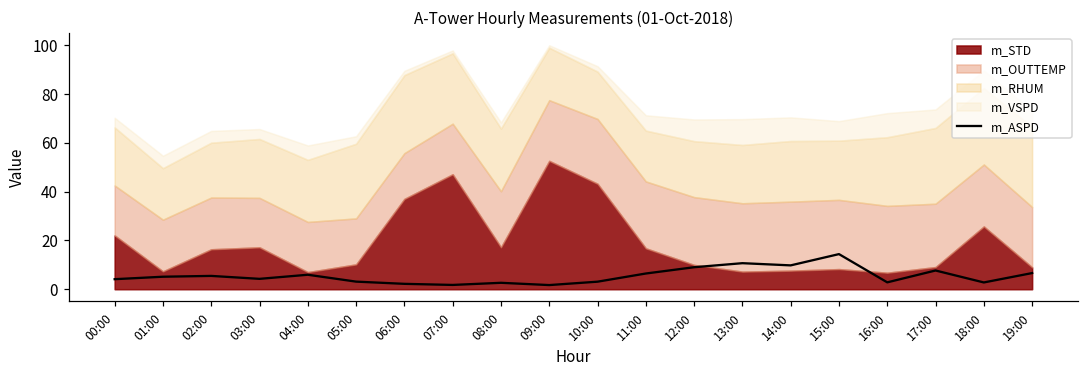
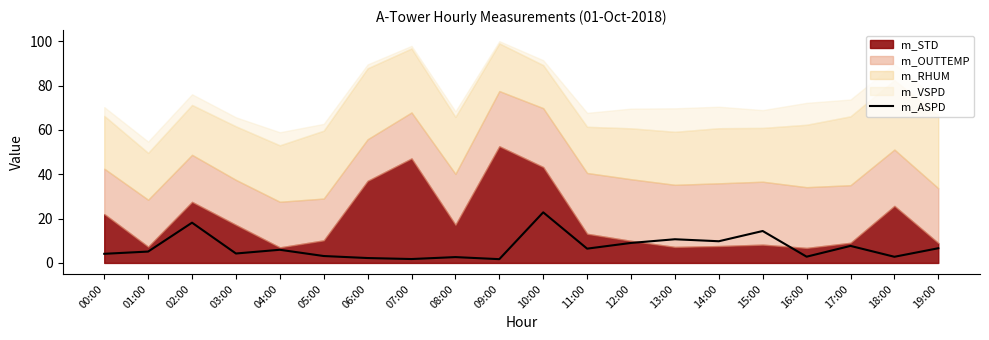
  {
    "m_ASPD": {
      "00:00": 4,
      "01:00": 5,
-     "02:00": 5,
+     "02:00": 18,
      "03:00": 4,
      "05:00": 3,
      "06:00": 2,
      "07:00": 2,
      "08:00": 3,
      "09:00": 2,
-     "10:00": 3,
+     "10:00": 23,
      "11:00": 6,
      "13:00": 11,
      "14:00": 10,
      "15:00": 14,
      "16:00": 3,
      "17:00": 8,
      "18:00": 3,
      "19:00": 7
    },
    "m_STD": {
      "00:00": 22,
      "01:00": 7,
-     "02:00": 16,
+     "02:00": 28,
      "03:00": 17,
      "05:00": 10,
      "06:00": 37,
      "07:00": 47,
      "08:00": 17,
      "09:00": 53,
      "10:00": 43,
-     "11:00": 17,
+     "11:00": 13,
      "13:00": 7,
      "14:00": 8,
      "15:00": 8,
      "16:00": 7,
      "17:00": 9,
      "18:00": 26,
      "19:00": 9
    }
  }
